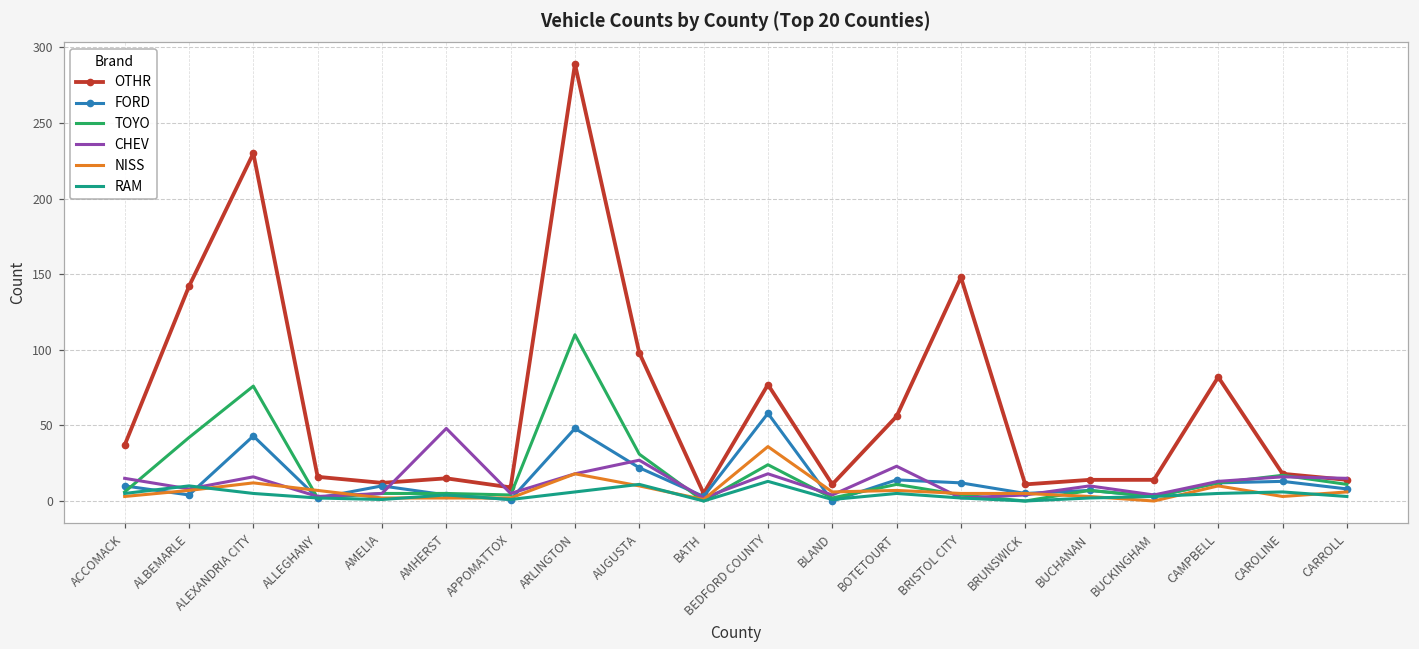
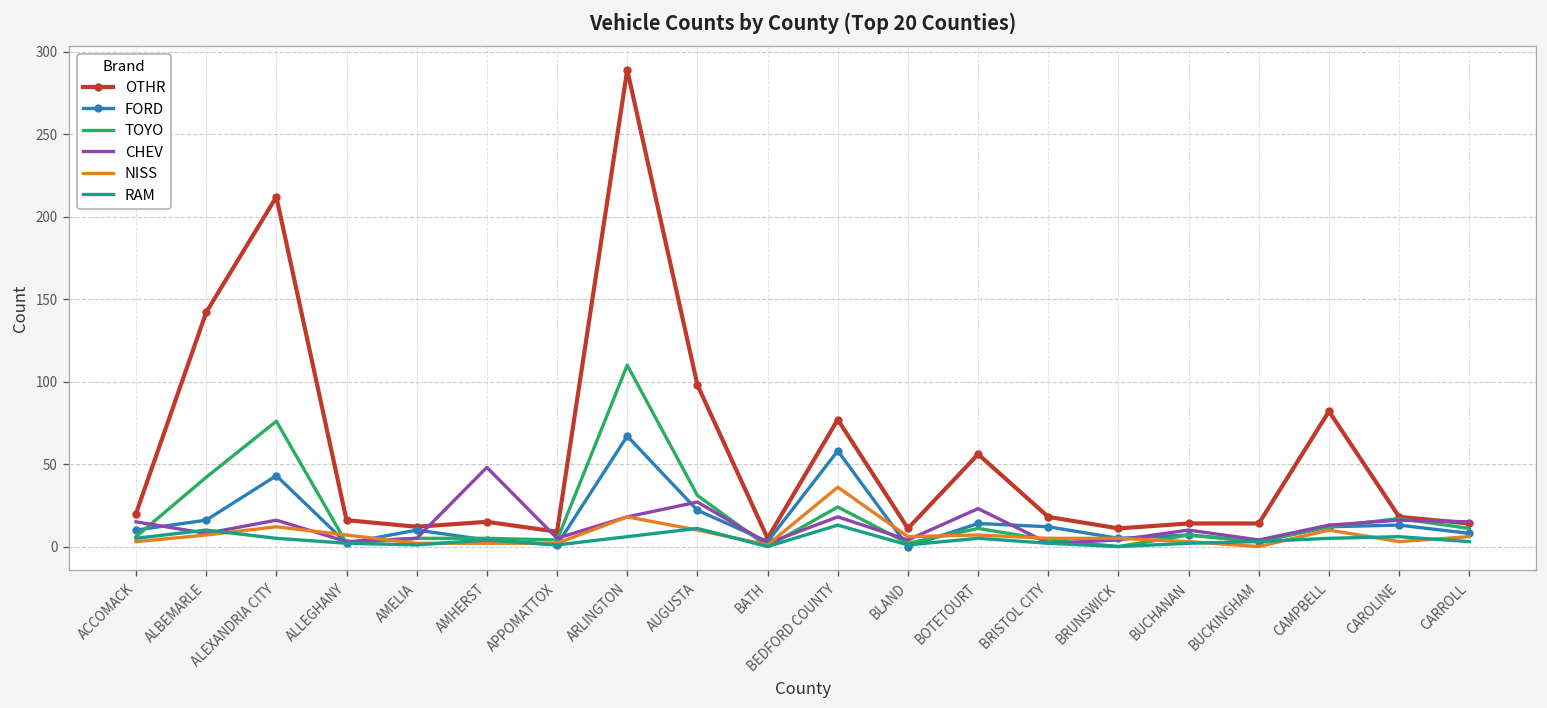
  {
    "OTHR": {
-     "ACCOMACK": 37,
+     "ACCOMACK": 20,
      "ALBEMARLE": 142,
-     "ALEXANDRIA CITY": 230,
+     "ALEXANDRIA CITY": 212,
      "ALLEGHANY": 16,
      "AMELIA": 12,
      "AMHERST": 15,
      "APPOMATTOX": 9,
      "ARLINGTON": 289,
      "AUGUSTA": 98,
      "BATH": 5,
      "BEDFORD COUNTY": 77,
      "BLAND": 11,
      "BOTETOURT": 56,
-     "BRISTOL CITY": 148,
+     "BRISTOL CITY": 18,
      "BRUNSWICK": 11,
      "BUCHANAN": 14,
      "BUCKINGHAM": 14,
      "CAMPBELL": 82
    },
    "FORD": {
      "ACCOMACK": 10,
-     "ALBEMARLE": 4,
+     "ALBEMARLE": 16,
      "ALEXANDRIA CITY": 43,
      "AMELIA": 10,
-     "ARLINGTON": 48,
+     "ARLINGTON": 67,
      "AUGUSTA": 22,
      "BEDFORD COUNTY": 58,
      "BOTETOURT": 14,
      "BRISTOL CITY": 12,
      "CAROLINE": 13,
      "CARROLL": 8
    },
    "CHEV": {
      "ACCOMACK": 15,
      "ALEXANDRIA CITY": 16,
      "AMHERST": 48,
      "AUGUSTA": 27,
      "BEDFORD COUNTY": 18,
      "BLAND": 4,
      "BOTETOURT": 23,
      "BUCHANAN": 10
    },
    "NISS": {
      "ACCOMACK": 3,
      "ALEXANDRIA CITY": 12,
      "ALLEGHANY": 7,
      "AMHERST": 2,
      "BEDFORD COUNTY": 36,
      "BLAND": 6,
      "BOTETOURT": 7,
      "BUCKINGHAM": 0,
      "CAMPBELL": 10,
      "CAROLINE": 3,
      "CARROLL": 6
    }
  }
